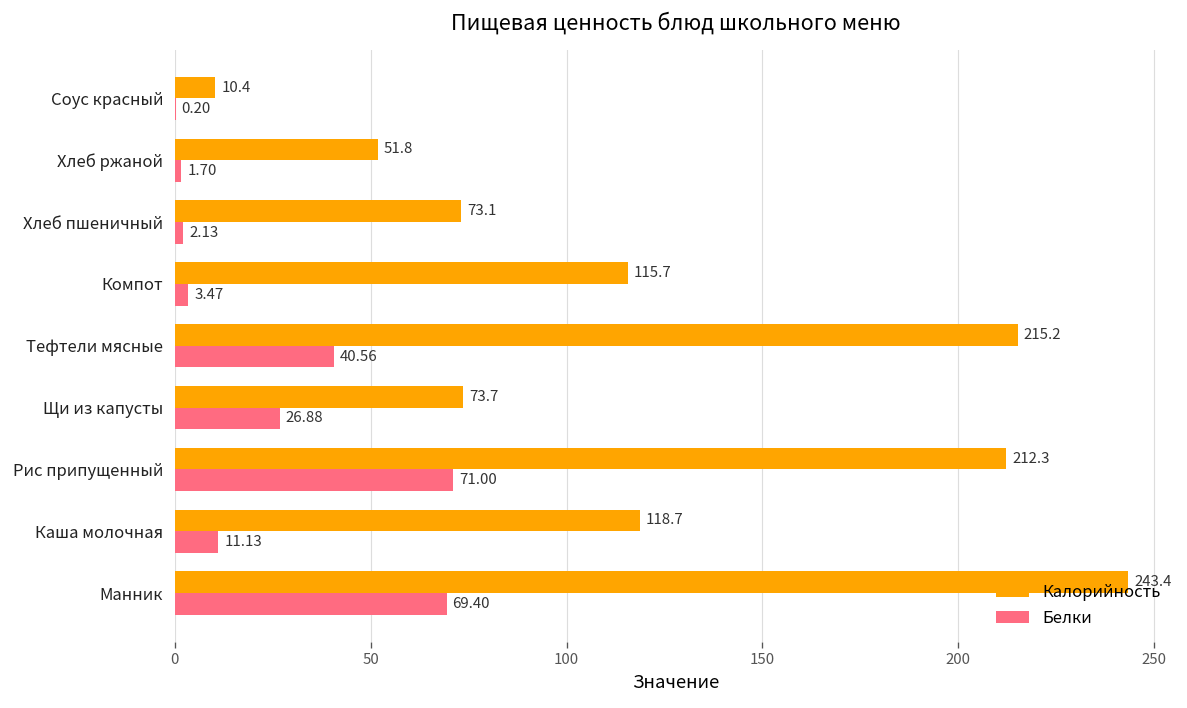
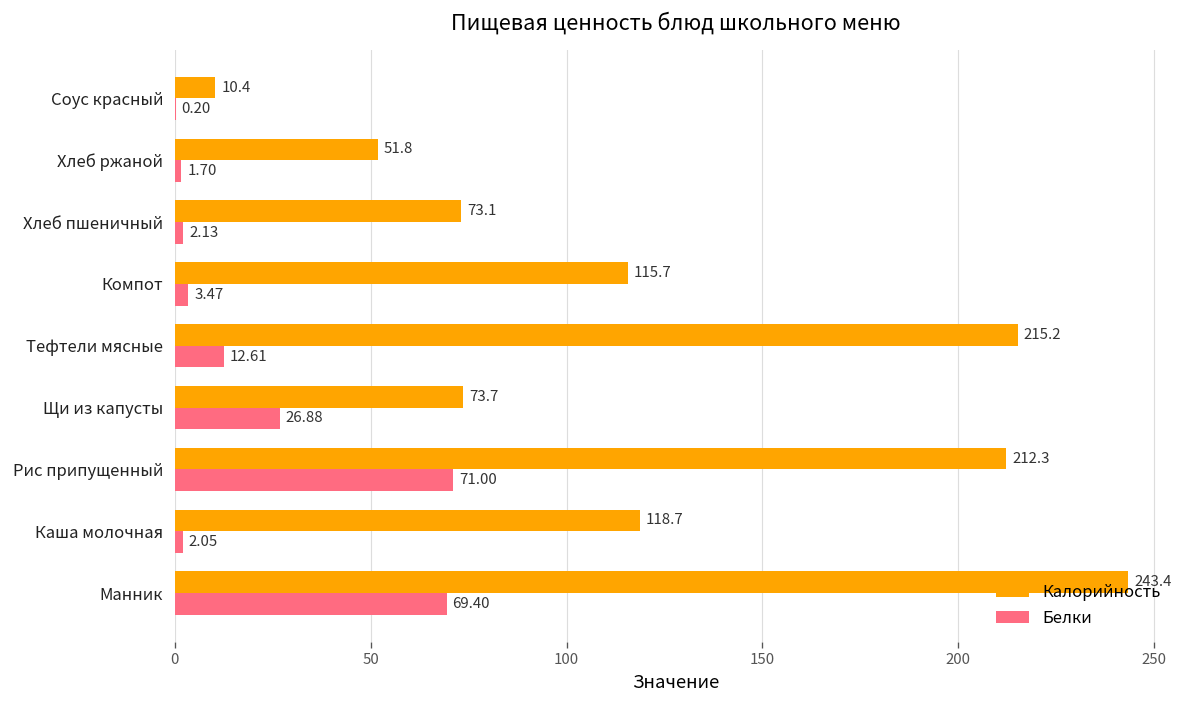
  {
    "Калорийность": {
      "Соус красный": 10.4,
      "Хлеб ржаной": 51.8,
      "Хлеб пшеничный": 73.1,
      "Компот": 115.7,
      "Тефтели мясные": 215.2,
      "Щи из капусты": 73.7,
      "Рис припущенный": 212.3,
      "Каша молочная": 118.7,
      "Манник": 243.4
    },
    "Белки": {
      "Соус красный": 0.20,
      "Хлеб ржаной": 1.70,
      "Хлеб пшеничный": 2.13,
      "Компот": 3.47,
-     "Тефтели мясные": 40.56,
+     "Тефтели мясные": 12.61,
      "Щи из капусты": 26.88,
      "Рис припущенный": 71.00,
-     "Каша молочная": 11.13,
+     "Каша молочная": 2.05,
      "Манник": 69.40
    }
  }
